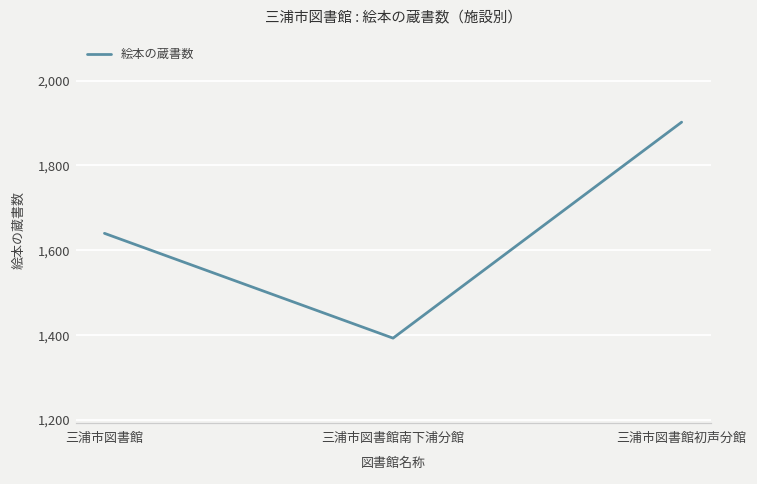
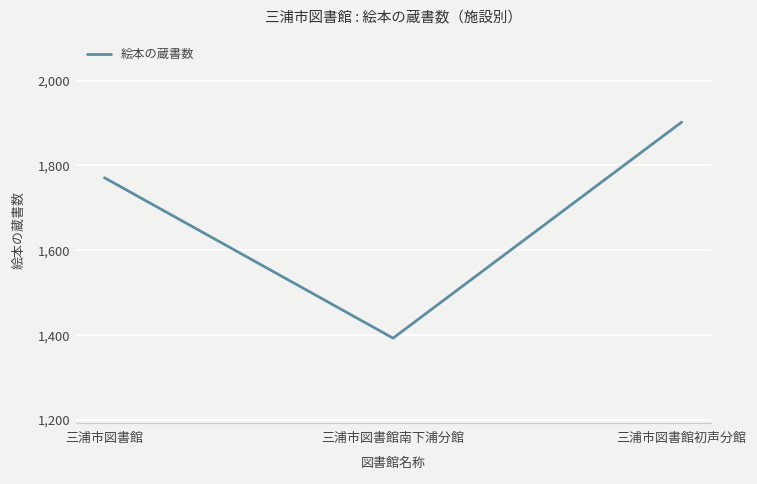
  {
-   "三浦市図書館": "1,640",
+   "三浦市図書館": "1,770",
    "三浦市図書館南下浦分館": "1,390",
    "三浦市図書館初声分館": "1,900"
  }
